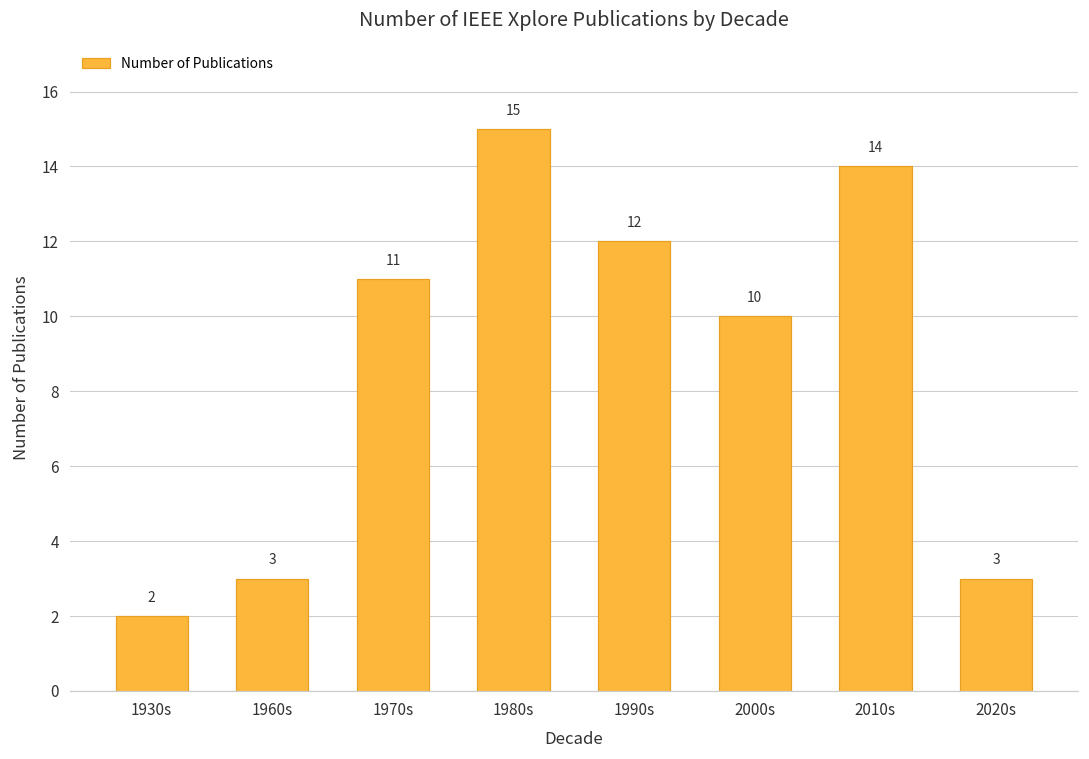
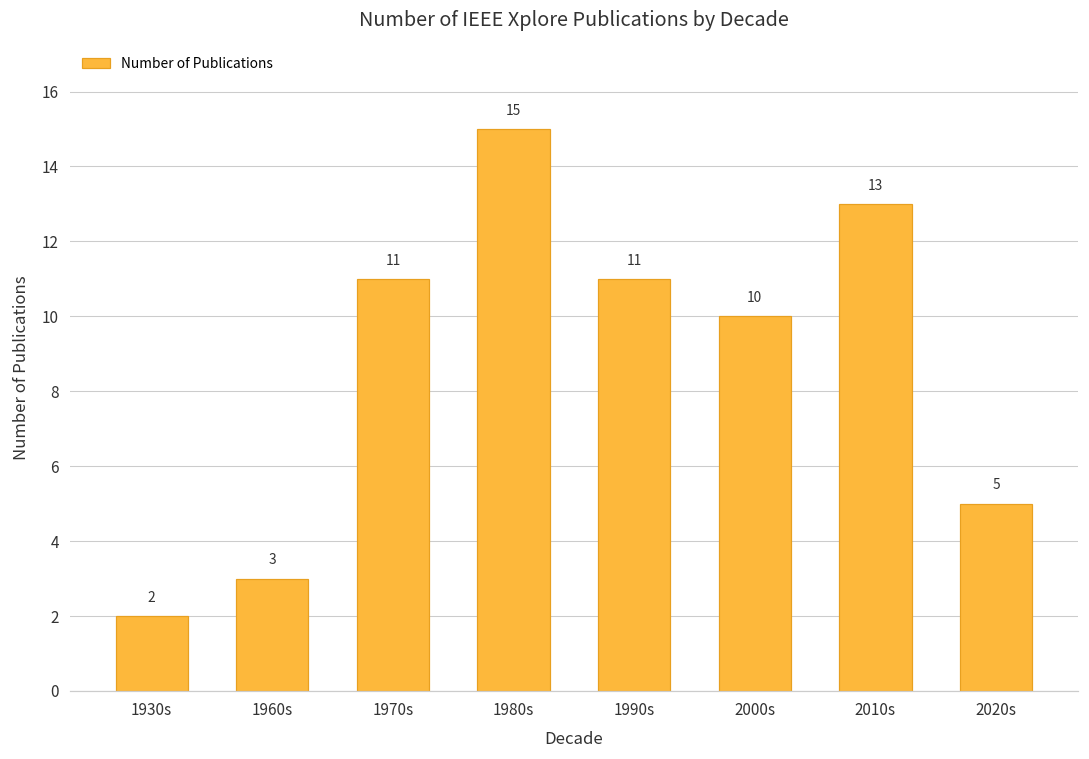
  {
    "1930s": 2,
    "1960s": 3,
    "1970s": 11,
    "1980s": 15,
-   "1990s": 12,
+   "1990s": 11,
    "2000s": 10,
-   "2010s": 14,
-   "2020s": 3
+   "2010s": 13,
+   "2020s": 5
  }
